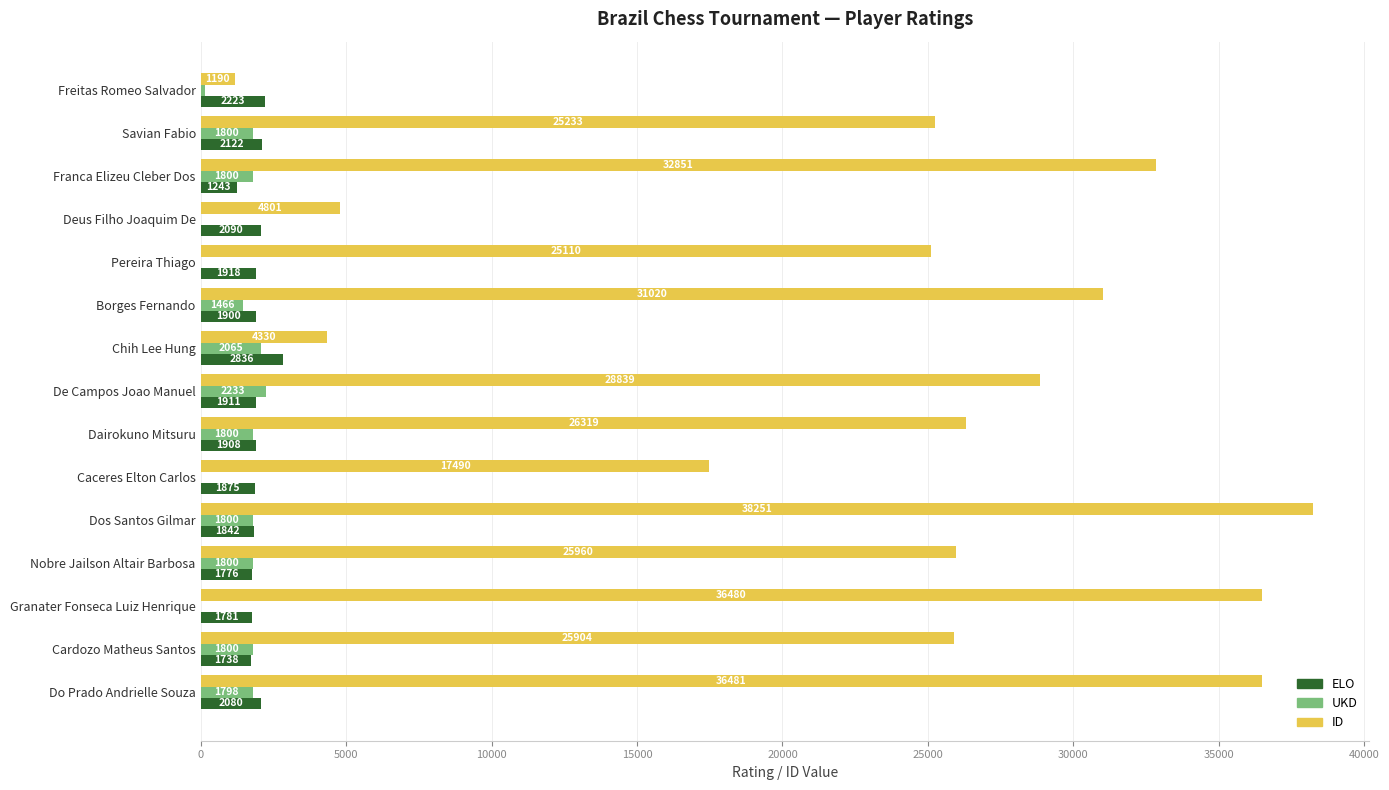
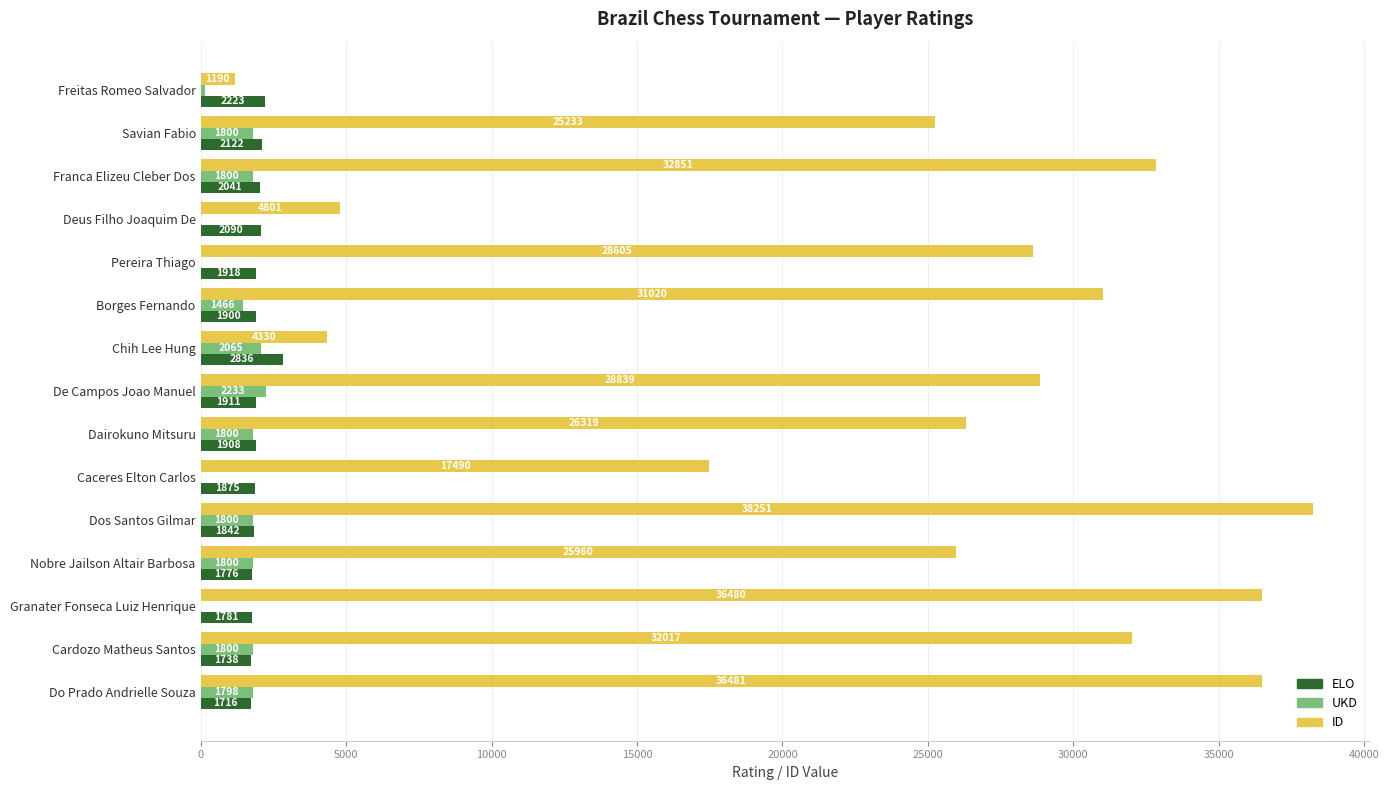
  {
    "ELO": {
      "Freitas Romeo Salvador": 2223,
      "Savian Fabio": 2122,
-     "Franca Elizeu Cleber Dos": 1243,
+     "Franca Elizeu Cleber Dos": 2041,
      "Deus Filho Joaquim De": 2090,
      "Pereira Thiago": 1918,
      "Borges Fernando": 1900,
      "Chih Lee Hung": 2836,
      "De Campos Joao Manuel": 1911,
      "Dairokuno Mitsuru": 1908,
      "Caceres Elton Carlos": 1875,
      "Dos Santos Gilmar": 1842,
      "Nobre Jailson Altair Barbosa": 1776,
      "Granater Fonseca Luiz Henrique": 1781,
      "Cardozo Matheus Santos": 1738,
-     "Do Prado Andrielle Souza": 2080
+     "Do Prado Andrielle Souza": 1716
    },
    "UKD": {
      "Savian Fabio": 1800,
      "Franca Elizeu Cleber Dos": 1800,
      "Borges Fernando": 1466,
      "Chih Lee Hung": 2065,
      "De Campos Joao Manuel": 2233,
      "Dairokuno Mitsuru": 1800,
      "Dos Santos Gilmar": 1800,
      "Nobre Jailson Altair Barbosa": 1800,
      "Cardozo Matheus Santos": 1800,
      "Do Prado Andrielle Souza": 1798
    },
    "ID": {
      "Freitas Romeo Salvador": 1190,
      "Savian Fabio": 25233,
      "Franca Elizeu Cleber Dos": 32851,
      "Deus Filho Joaquim De": 4801,
-     "Pereira Thiago": 25110,
+     "Pereira Thiago": 28605,
      "Borges Fernando": 31020,
      "Chih Lee Hung": 4330,
      "De Campos Joao Manuel": 28839,
      "Dairokuno Mitsuru": 26319,
      "Caceres Elton Carlos": 17490,
      "Dos Santos Gilmar": 38251,
      "Nobre Jailson Altair Barbosa": 25960,
      "Granater Fonseca Luiz Henrique": 36480,
-     "Cardozo Matheus Santos": 25904,
+     "Cardozo Matheus Santos": 32017,
      "Do Prado Andrielle Souza": 36481
    }
  }
